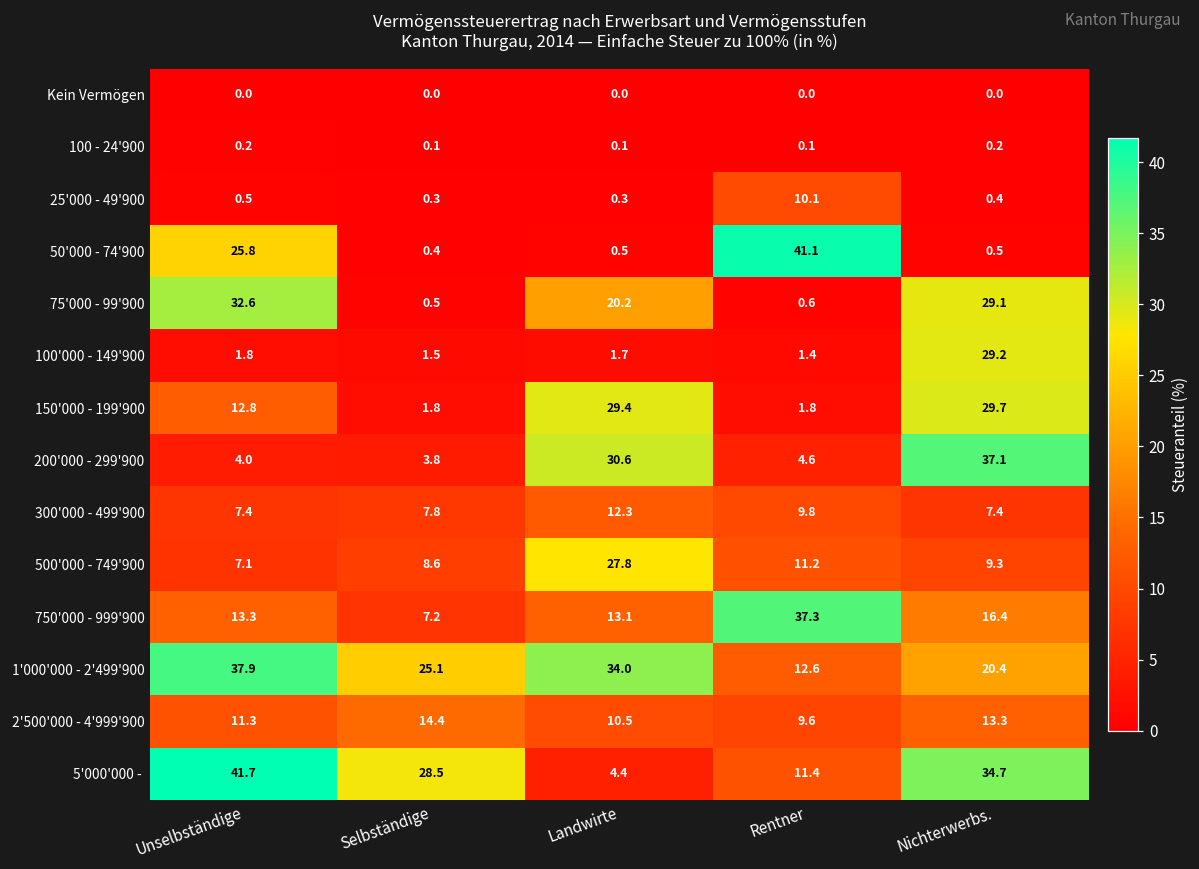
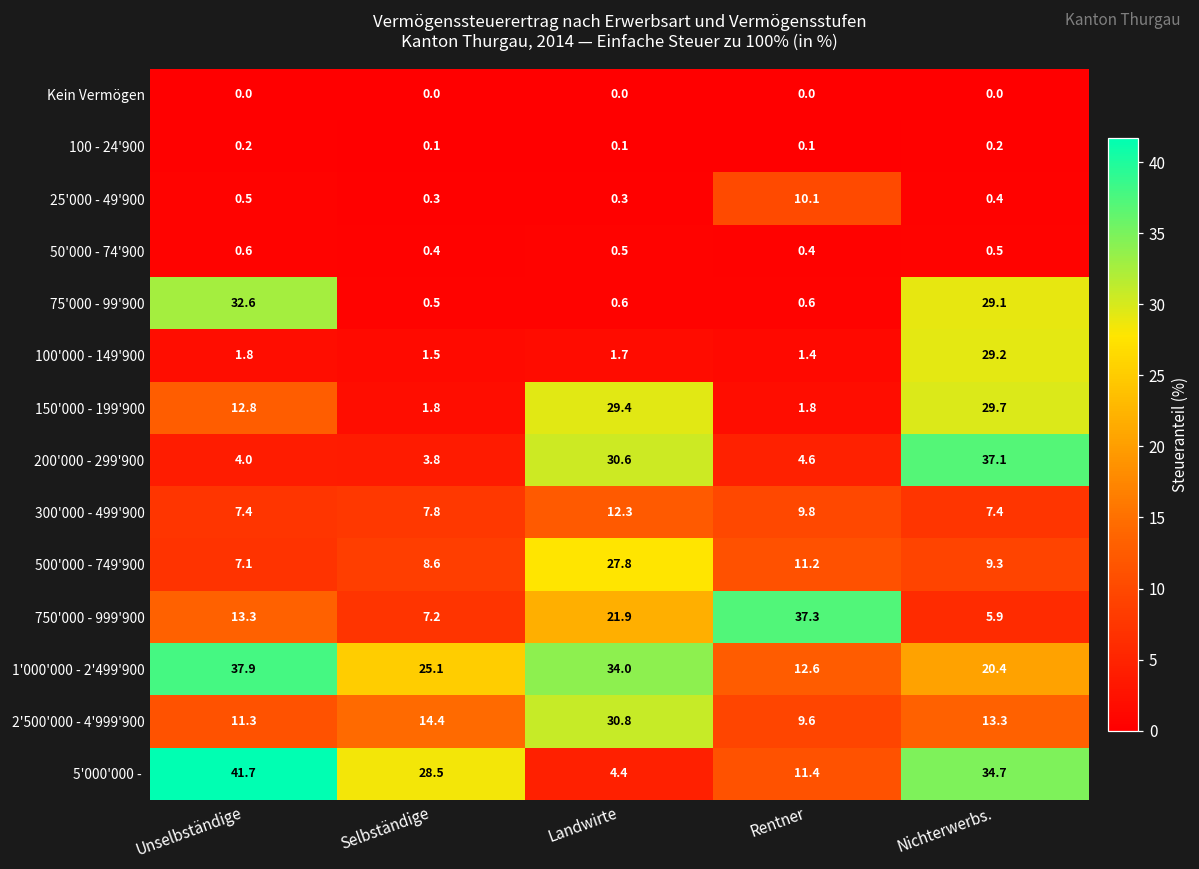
  {
    "Kein Vermögen": {
      "Unselbständige": 0.0,
      "Selbständige": 0.0,
      "Landwirte": 0.0,
      "Rentner": 0.0,
      "Nichterwerbs.": 0.0
    },
    "100 - 24'900": {
      "Unselbständige": 0.2,
      "Selbständige": 0.1,
      "Landwirte": 0.1,
      "Rentner": 0.1,
      "Nichterwerbs.": 0.2
    },
    "25'000 - 49'900": {
      "Unselbständige": 0.5,
      "Selbständige": 0.3,
      "Landwirte": 0.3,
      "Rentner": 10.1,
      "Nichterwerbs.": 0.4
    },
    "50'000 - 74'900": {
-     "Unselbständige": 25.8,
+     "Unselbständige": 0.6,
      "Selbständige": 0.4,
      "Landwirte": 0.5,
-     "Rentner": 41.1,
+     "Rentner": 0.4,
      "Nichterwerbs.": 0.5
    },
    "75'000 - 99'900": {
      "Unselbständige": 32.6,
      "Selbständige": 0.5,
-     "Landwirte": 20.2,
+     "Landwirte": 0.6,
      "Rentner": 0.6,
      "Nichterwerbs.": 29.1
    },
    "100'000 - 149'900": {
      "Unselbständige": 1.8,
      "Selbständige": 1.5,
      "Landwirte": 1.7,
      "Rentner": 1.4,
      "Nichterwerbs.": 29.2
    },
    "150'000 - 199'900": {
      "Unselbständige": 12.8,
      "Selbständige": 1.8,
      "Landwirte": 29.4,
      "Rentner": 1.8,
      "Nichterwerbs.": 29.7
    },
    "200'000 - 299'900": {
      "Unselbständige": 4.0,
      "Selbständige": 3.8,
      "Landwirte": 30.6,
      "Rentner": 4.6,
      "Nichterwerbs.": 37.1
    },
    "300'000 - 499'900": {
      "Unselbständige": 7.4,
      "Selbständige": 7.8,
      "Landwirte": 12.3,
      "Rentner": 9.8,
      "Nichterwerbs.": 7.4
    },
    "500'000 - 749'900": {
      "Unselbständige": 7.1,
      "Selbständige": 8.6,
      "Landwirte": 27.8,
      "Rentner": 11.2,
      "Nichterwerbs.": 9.3
    },
    "750'000 - 999'900": {
      "Unselbständige": 13.3,
      "Selbständige": 7.2,
-     "Landwirte": 13.1,
+     "Landwirte": 21.9,
      "Rentner": 37.3,
-     "Nichterwerbs.": 16.4
+     "Nichterwerbs.": 5.9
    },
    "1'000'000 - 2'499'900": {
      "Unselbständige": 37.9,
      "Selbständige": 25.1,
      "Landwirte": 34.0,
      "Rentner": 12.6,
      "Nichterwerbs.": 20.4
    },
    "2'500'000 - 4'999'900": {
      "Unselbständige": 11.3,
      "Selbständige": 14.4,
-     "Landwirte": 10.5,
+     "Landwirte": 30.8,
      "Rentner": 9.6,
      "Nichterwerbs.": 13.3
    },
    "5'000'000 -": {
      "Unselbständige": 41.7,
      "Selbständige": 28.5,
      "Landwirte": 4.4,
      "Rentner": 11.4,
      "Nichterwerbs.": 34.7
    }
  }
